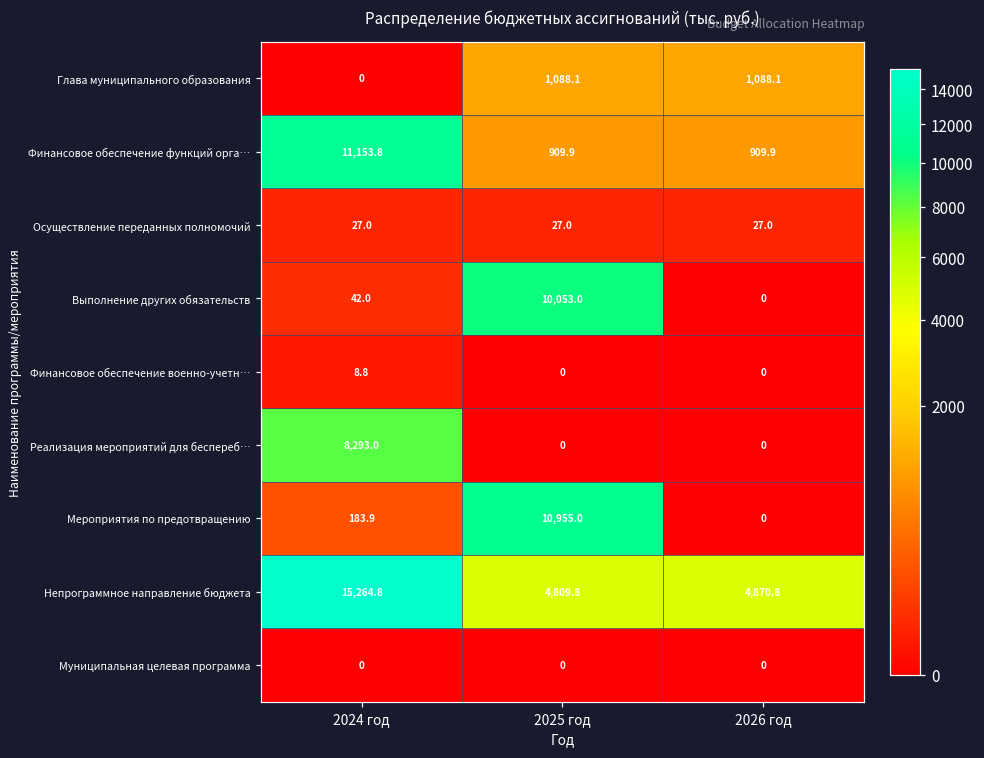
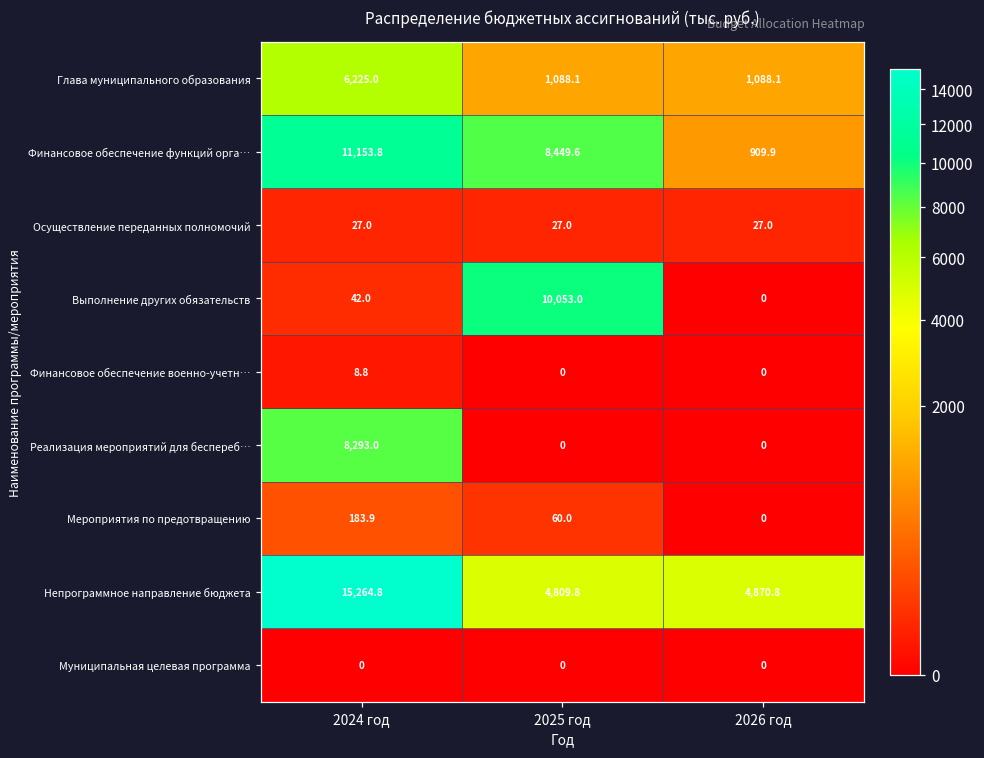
  {
    "Глава муниципального образования": {
-     "2024 год": "0",
+     "2024 год": "6,225.0",
      "2025 год": "1,088.1",
      "2026 год": "1,088.1"
    },
    "Финансовое обеспечение функций орга…": {
      "2024 год": "11,153.8",
-     "2025 год": "909.9",
+     "2025 год": "8,449.6",
      "2026 год": "909.9"
    },
    "Осуществление переданных полномочий": {
      "2024 год": "27.0",
      "2025 год": "27.0",
      "2026 год": "27.0"
    },
    "Выполнение других обязательств": {
      "2024 год": "42.0",
      "2025 год": "10,053.0",
      "2026 год": "0"
    },
    "Финансовое обеспечение военно-учетн…": {
      "2024 год": "8.8",
      "2025 год": "0",
      "2026 год": "0"
    },
    "Реализация мероприятий для беспереб…": {
      "2024 год": "8,293.0",
      "2025 год": "0",
      "2026 год": "0"
    },
    "Мероприятия по предотвращению": {
      "2024 год": "183.9",
-     "2025 год": "10,955.0",
+     "2025 год": "60.0",
      "2026 год": "0"
    },
    "Непрограммное направление бюджета": {
      "2024 год": "15,264.8",
      "2025 год": "4,809.8",
      "2026 год": "4,870.8"
    },
    "Муниципальная целевая программа": {
      "2024 год": "0",
      "2025 год": "0",
      "2026 год": "0"
    }
  }
